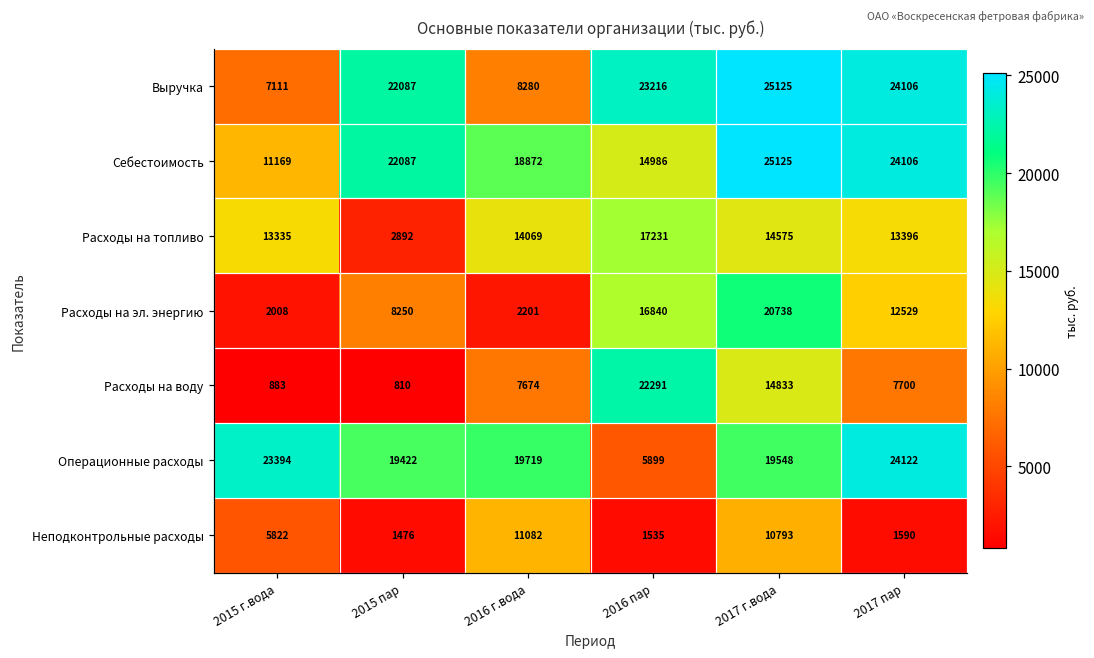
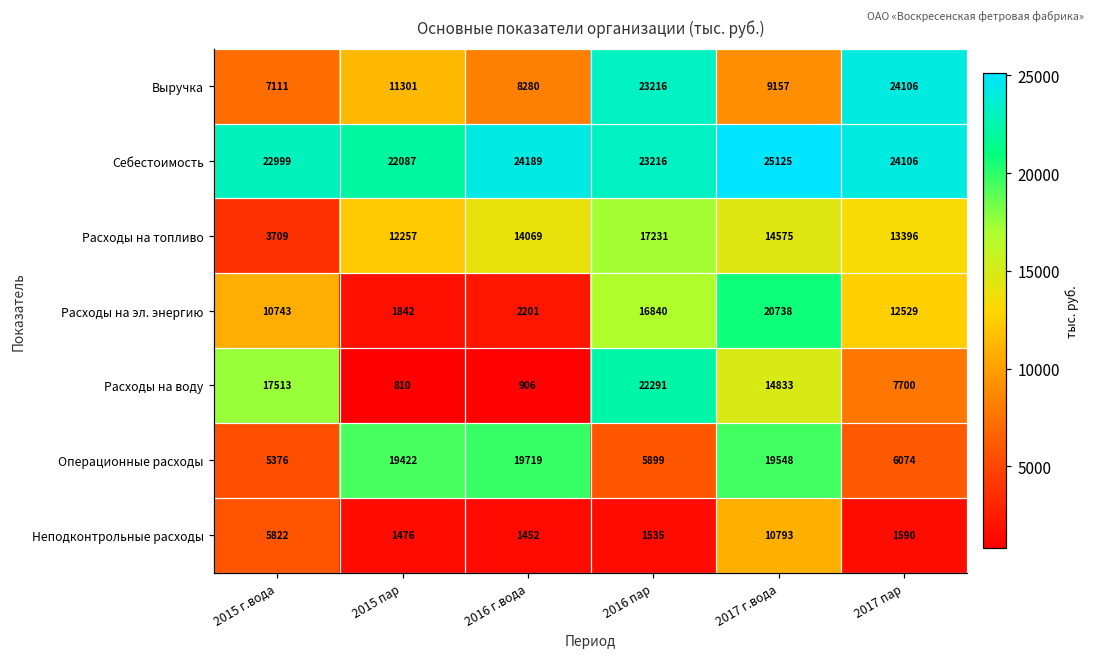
  {
    "Выручка": {
      "2015 г.вода": 7111,
-     "2015 пар": 22087,
+     "2015 пар": 11301,
      "2016 г.вода": 8280,
      "2016 пар": 23216,
-     "2017 г.вода": 25125,
+     "2017 г.вода": 9157,
      "2017 пар": 24106
    },
    "Себестоимость": {
-     "2015 г.вода": 11169,
+     "2015 г.вода": 22999,
      "2015 пар": 22087,
-     "2016 г.вода": 18872,
-     "2016 пар": 14986,
+     "2016 г.вода": 24189,
+     "2016 пар": 23216,
      "2017 г.вода": 25125,
      "2017 пар": 24106
    },
    "Расходы на топливо": {
-     "2015 г.вода": 13335,
-     "2015 пар": 2892,
+     "2015 г.вода": 3709,
+     "2015 пар": 12257,
      "2016 г.вода": 14069,
      "2016 пар": 17231,
      "2017 г.вода": 14575,
      "2017 пар": 13396
    },
    "Расходы на эл. энергию": {
-     "2015 г.вода": 2008,
-     "2015 пар": 8250,
+     "2015 г.вода": 10743,
+     "2015 пар": 1842,
      "2016 г.вода": 2201,
      "2016 пар": 16840,
      "2017 г.вода": 20738,
      "2017 пар": 12529
    },
    "Расходы на воду": {
-     "2015 г.вода": 883,
+     "2015 г.вода": 17513,
      "2015 пар": 810,
-     "2016 г.вода": 7674,
+     "2016 г.вода": 906,
      "2016 пар": 22291,
      "2017 г.вода": 14833,
      "2017 пар": 7700
    },
    "Операционные расходы": {
-     "2015 г.вода": 23394,
+     "2015 г.вода": 5376,
      "2015 пар": 19422,
      "2016 г.вода": 19719,
      "2016 пар": 5899,
      "2017 г.вода": 19548,
-     "2017 пар": 24122
+     "2017 пар": 6074
    },
    "Неподконтрольные расходы": {
      "2015 г.вода": 5822,
      "2015 пар": 1476,
-     "2016 г.вода": 11082,
+     "2016 г.вода": 1452,
      "2016 пар": 1535,
      "2017 г.вода": 10793,
      "2017 пар": 1590
    }
  }
